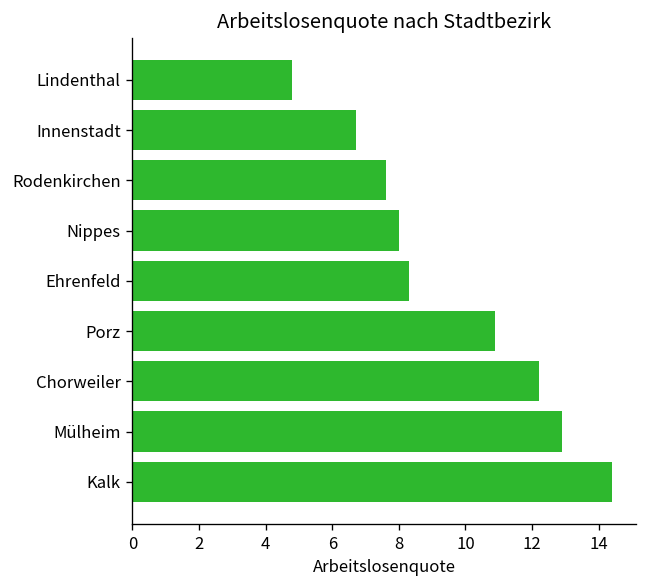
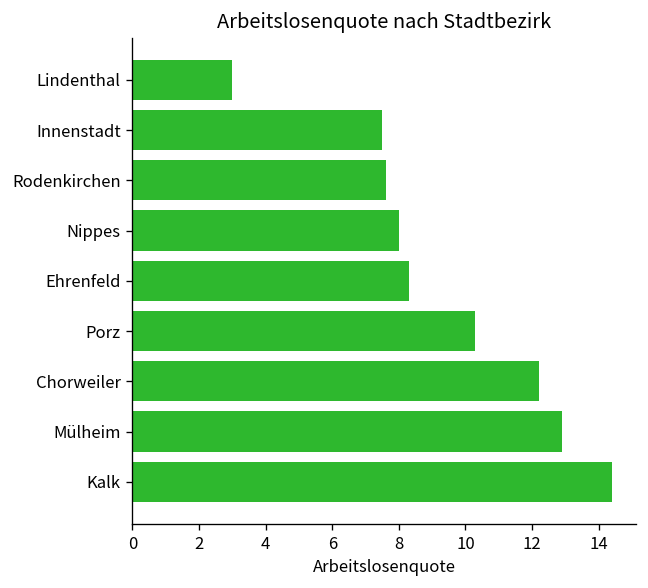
  {
-   "Lindenthal": 4.8,
-   "Innenstadt": 6.7,
+   "Lindenthal": 3.0,
+   "Innenstadt": 7.5,
    "Rodenkirchen": 7.6,
    "Nippes": 8.0,
    "Ehrenfeld": 8.3,
-   "Porz": 10.9,
+   "Porz": 10.3,
    "Chorweiler": 12.2,
    "Mülheim": 12.9,
    "Kalk": 14.4
  }
